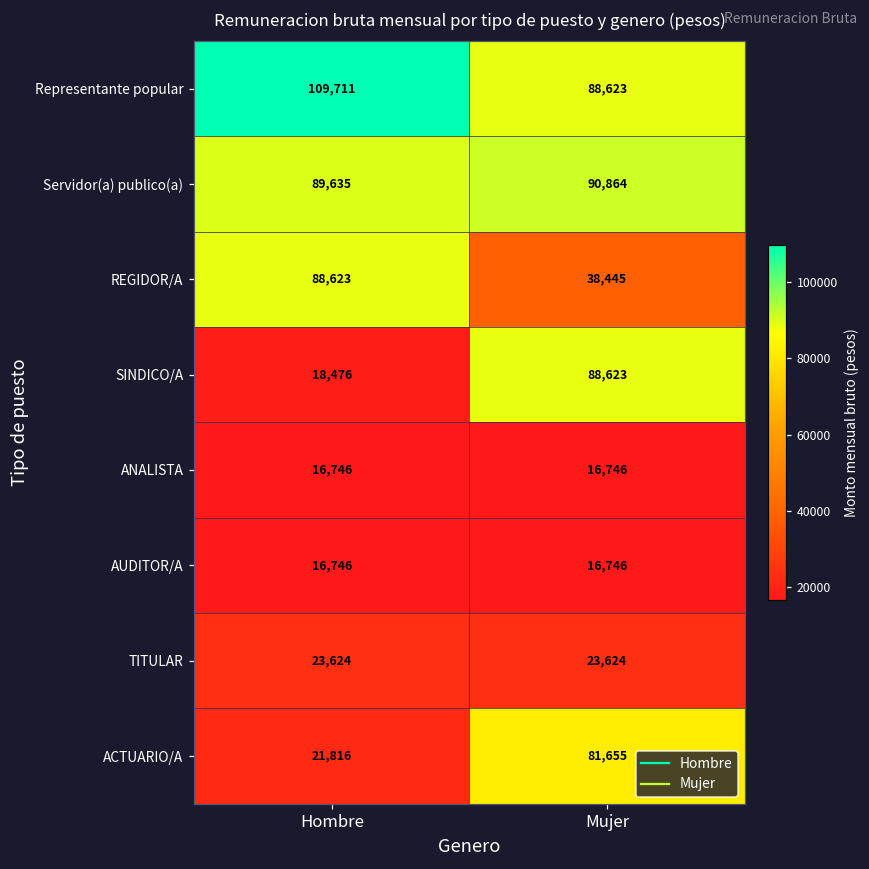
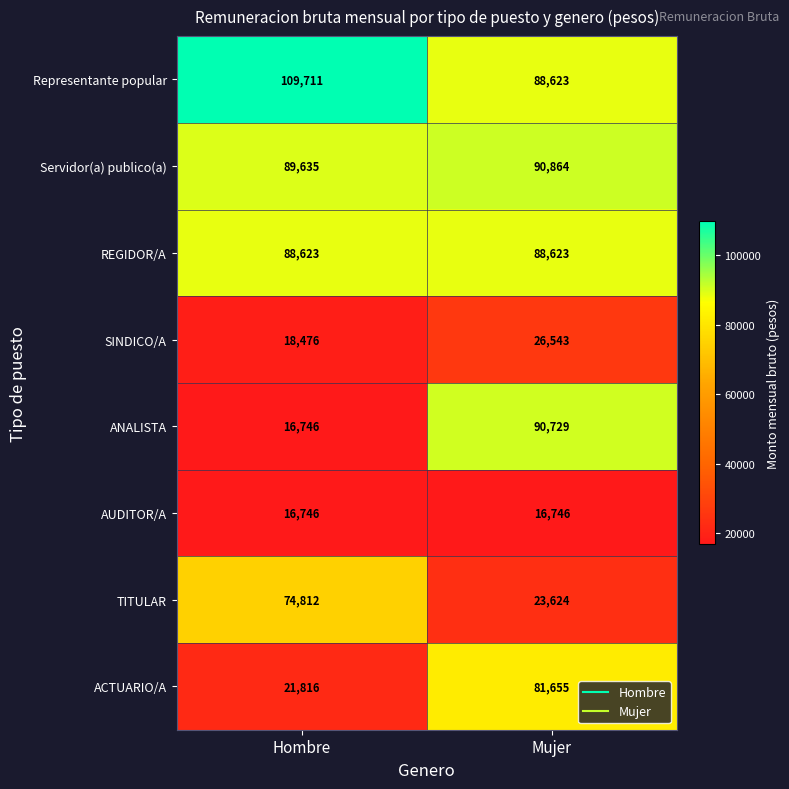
  {
    "Representante popular": {
      "Hombre": "109,711",
      "Mujer": "88,623"
    },
    "Servidor(a) publico(a)": {
      "Hombre": "89,635",
      "Mujer": "90,864"
    },
    "REGIDOR/A": {
      "Hombre": "88,623",
-     "Mujer": "38,445"
+     "Mujer": "88,623"
    },
    "SINDICO/A": {
      "Hombre": "18,476",
-     "Mujer": "88,623"
+     "Mujer": "26,543"
    },
    "ANALISTA": {
      "Hombre": "16,746",
-     "Mujer": "16,746"
+     "Mujer": "90,729"
    },
    "AUDITOR/A": {
      "Hombre": "16,746",
      "Mujer": "16,746"
    },
    "TITULAR": {
-     "Hombre": "23,624",
+     "Hombre": "74,812",
      "Mujer": "23,624"
    },
    "ACTUARIO/A": {
      "Hombre": "21,816",
      "Mujer": "81,655"
    }
  }
